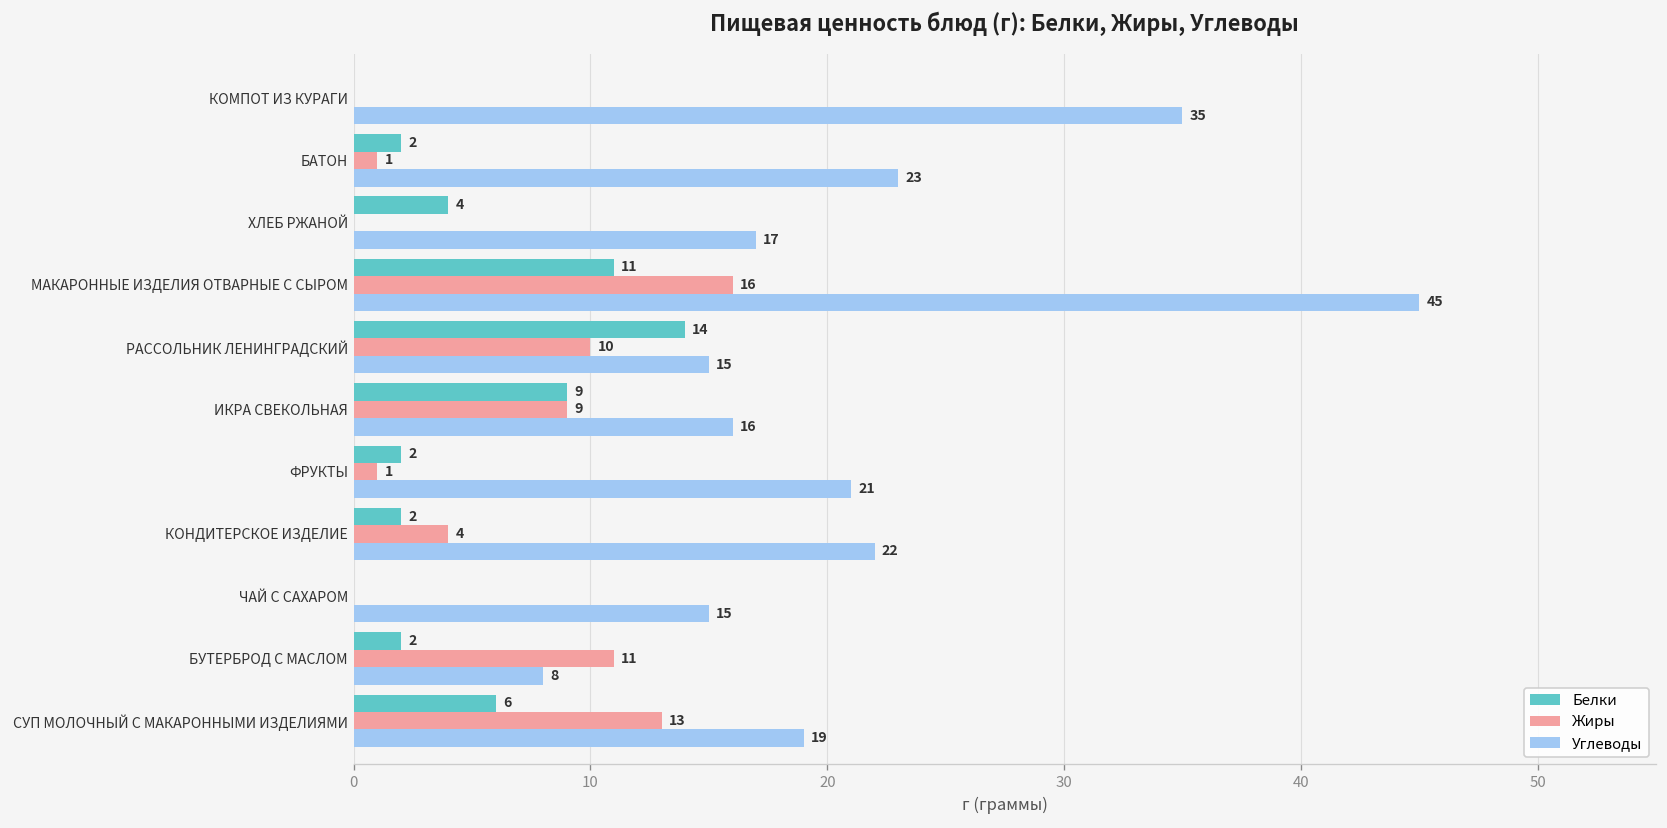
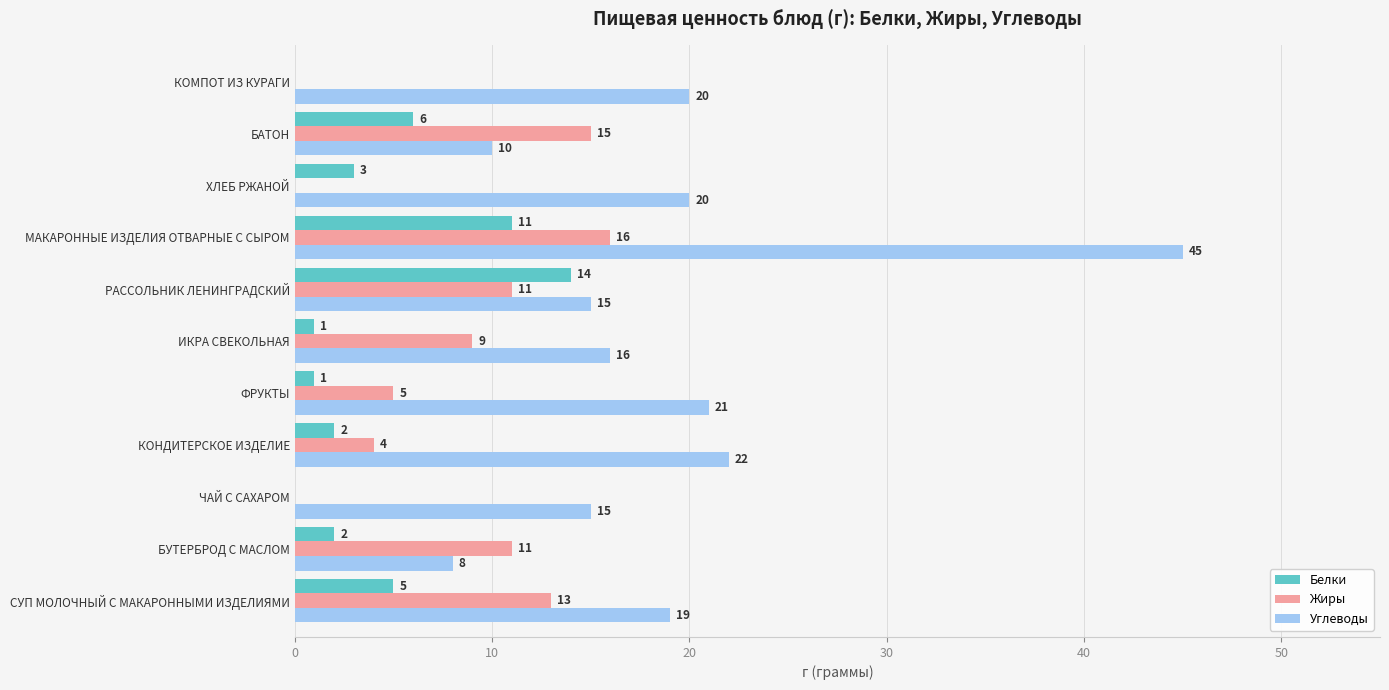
  {
    "Белки": {
-     "БАТОН": 2,
-     "ХЛЕБ РЖАНОЙ": 4,
+     "БАТОН": 6,
+     "ХЛЕБ РЖАНОЙ": 3,
      "МАКАРОННЫЕ ИЗДЕЛИЯ ОТВАРНЫЕ С СЫРОМ": 11,
      "РАССОЛЬНИК ЛЕНИНГРАДСКИЙ": 14,
-     "ИКРА СВЕКОЛЬНАЯ": 9,
-     "ФРУКТЫ": 2,
+     "ИКРА СВЕКОЛЬНАЯ": 1,
+     "ФРУКТЫ": 1,
      "КОНДИТЕРСКОЕ ИЗДЕЛИЕ": 2,
      "БУТЕРБРОД С МАСЛОМ": 2,
-     "СУП МОЛОЧНЫЙ С МАКАРОННЫМИ ИЗДЕЛИЯМИ": 6
+     "СУП МОЛОЧНЫЙ С МАКАРОННЫМИ ИЗДЕЛИЯМИ": 5
    },
    "Жиры": {
-     "БАТОН": 1,
+     "БАТОН": 15,
      "МАКАРОННЫЕ ИЗДЕЛИЯ ОТВАРНЫЕ С СЫРОМ": 16,
-     "РАССОЛЬНИК ЛЕНИНГРАДСКИЙ": 10,
+     "РАССОЛЬНИК ЛЕНИНГРАДСКИЙ": 11,
      "ИКРА СВЕКОЛЬНАЯ": 9,
-     "ФРУКТЫ": 1,
+     "ФРУКТЫ": 5,
      "КОНДИТЕРСКОЕ ИЗДЕЛИЕ": 4,
      "БУТЕРБРОД С МАСЛОМ": 11,
      "СУП МОЛОЧНЫЙ С МАКАРОННЫМИ ИЗДЕЛИЯМИ": 13
    },
    "Углеводы": {
-     "КОМПОТ ИЗ КУРАГИ": 35,
-     "БАТОН": 23,
-     "ХЛЕБ РЖАНОЙ": 17,
+     "КОМПОТ ИЗ КУРАГИ": 20,
+     "БАТОН": 10,
+     "ХЛЕБ РЖАНОЙ": 20,
      "МАКАРОННЫЕ ИЗДЕЛИЯ ОТВАРНЫЕ С СЫРОМ": 45,
      "РАССОЛЬНИК ЛЕНИНГРАДСКИЙ": 15,
      "ИКРА СВЕКОЛЬНАЯ": 16,
      "ФРУКТЫ": 21,
      "КОНДИТЕРСКОЕ ИЗДЕЛИЕ": 22,
      "ЧАЙ С САХАРОМ": 15,
      "БУТЕРБРОД С МАСЛОМ": 8,
      "СУП МОЛОЧНЫЙ С МАКАРОННЫМИ ИЗДЕЛИЯМИ": 19
    }
  }
